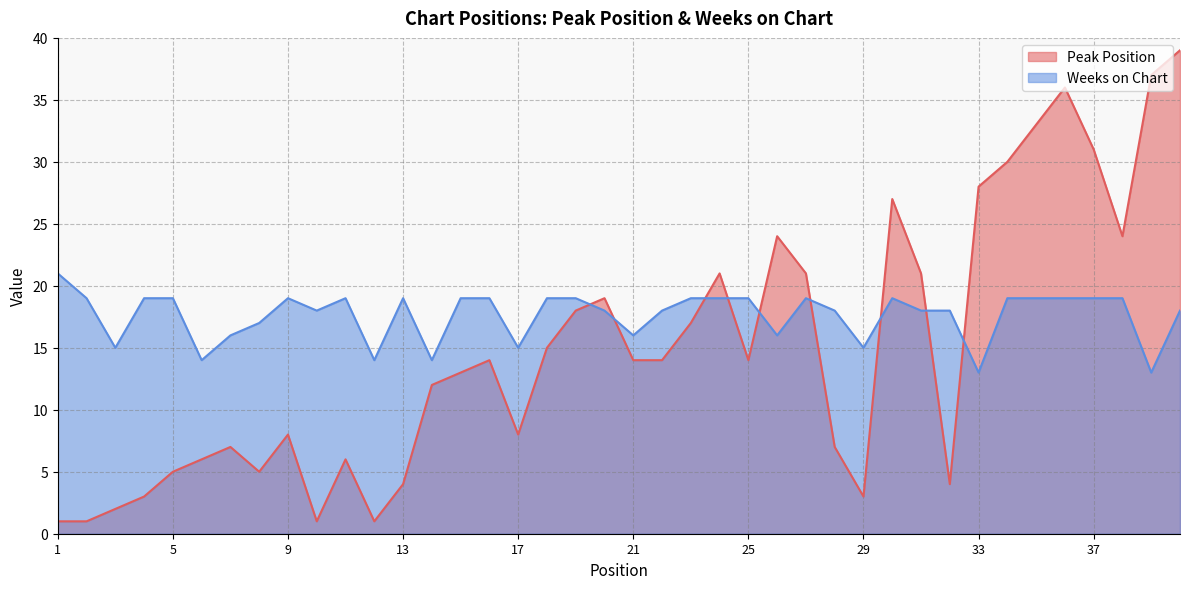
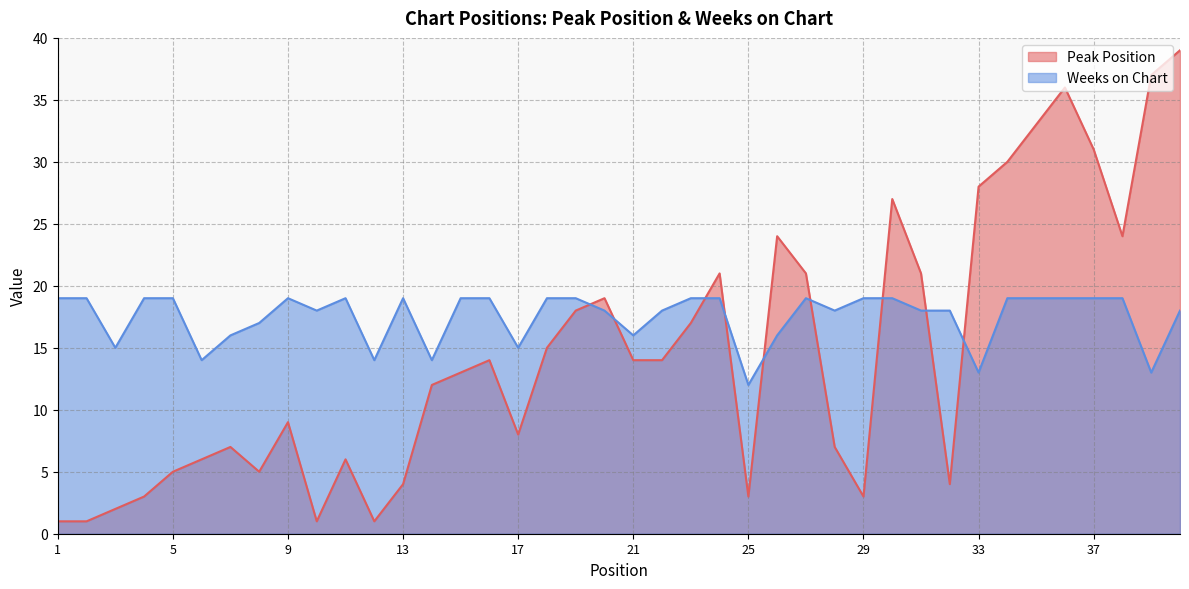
  {
    "Peak Position": {
      "1": 1,
      "5": 5,
-     "9": 8,
+     "9": 9,
      "13": 4,
      "17": 8,
      "21": 14,
-     "25": 14,
+     "25": 3,
      "29": 3,
      "33": 28,
      "37": 31
    },
    "Weeks on Chart": {
-     "1": 21,
+     "1": 19,
      "5": 19,
      "9": 19,
      "13": 19,
      "17": 15,
      "21": 16,
-     "25": 19,
-     "29": 15,
+     "25": 12,
+     "29": 19,
      "33": 13,
      "37": 19
    }
  }
